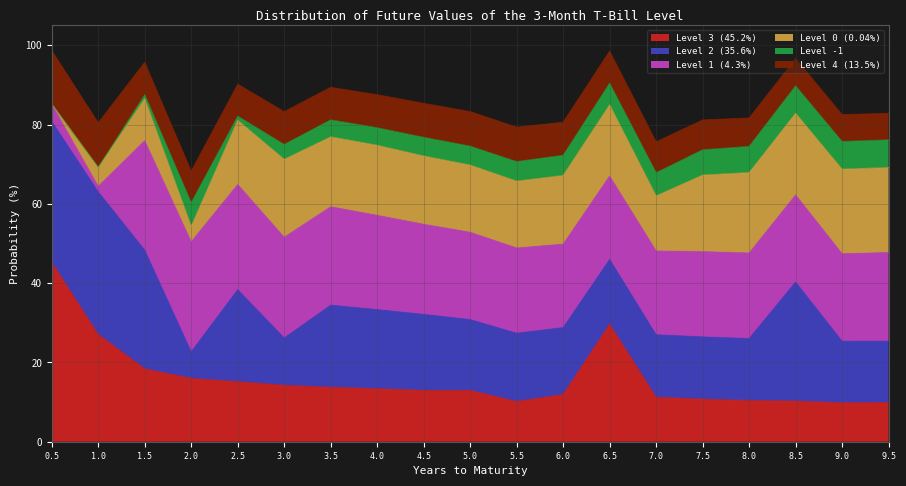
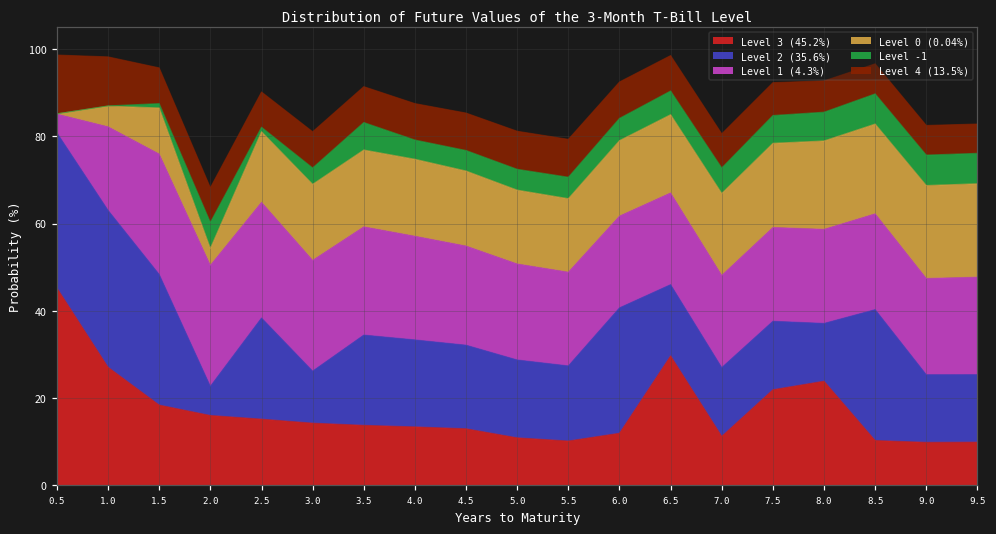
  {
    "Level 3 (45.2%)": {
      "0.5": 45,
      "1.0": 27,
      "1.5": 18,
      "2.0": 16,
      "2.5": 15,
      "3.0": 14,
      "3.5": 14,
      "4.0": 13,
      "4.5": 13,
-     "5.0": 13,
+     "5.0": 11,
      "5.5": 10,
      "6.0": 12,
      "6.5": 30,
      "7.0": 11,
-     "7.5": 11,
-     "8.0": 10,
+     "7.5": 22,
+     "8.0": 24,
      "8.5": 10,
      "9.0": 10,
      "9.5": 10
    },
    "Level 2 (35.6%)": {
      "0.5": 36,
      "1.0": 36,
      "1.5": 30,
      "2.0": 7,
      "2.5": 23,
      "3.0": 12,
      "3.5": 21,
      "4.0": 20,
      "4.5": 19,
      "5.0": 18,
      "5.5": 17,
-     "6.0": 17,
+     "6.0": 29,
      "6.5": 16,
      "7.0": 16,
      "7.5": 16,
-     "8.0": 16,
+     "8.0": 13,
      "8.5": 30,
      "9.0": 16,
      "9.5": 15
    },
    "Level 1 (4.3%)": {
-     "1.0": 1,
+     "1.0": 19,
      "1.5": 28,
      "2.0": 28,
      "2.5": 27,
      "3.0": 25,
      "3.5": 25,
      "4.0": 24,
      "4.5": 23,
      "5.0": 22,
      "5.5": 21,
      "6.0": 21,
      "6.5": 21,
      "7.0": 21,
      "7.5": 22,
      "8.0": 22,
      "8.5": 22,
      "9.0": 22,
      "9.5": 22
    },
    "Level 0 (0.04%)": {
      "1.5": 11,
      "2.0": 4,
      "2.5": 16,
-     "3.0": 20,
+     "3.0": 17,
      "3.5": 18,
      "4.0": 18,
      "4.5": 17,
      "5.0": 17,
      "5.5": 17,
      "6.0": 17,
      "6.5": 18,
-     "7.0": 14,
+     "7.0": 19,
      "7.5": 19,
      "8.0": 20,
      "8.5": 21,
      "9.0": 21,
      "9.5": 21
    },
    "Level -1": {
      "1.5": 1,
      "2.0": 6,
      "2.5": 1,
      "3.0": 4,
-     "3.5": 4,
+     "3.5": 6,
      "4.0": 4,
      "4.5": 5,
      "5.0": 5,
      "5.5": 5,
      "6.0": 5,
      "6.5": 5,
      "7.0": 6,
      "7.5": 6,
      "8.0": 7,
      "8.5": 7,
      "9.0": 7,
      "9.5": 7
    },
    "Level 4 (13.5%)": {
      "0.5": 13,
      "1.0": 11,
      "1.5": 8,
      "2.0": 8,
      "2.5": 8,
      "3.0": 8,
      "3.5": 8,
      "4.0": 8,
      "4.5": 9,
      "5.0": 9,
      "5.5": 9,
      "6.0": 8,
      "6.5": 8,
      "7.0": 8,
      "7.5": 8,
      "8.0": 7,
      "9.0": 7,
      "9.5": 7
    }
  }
